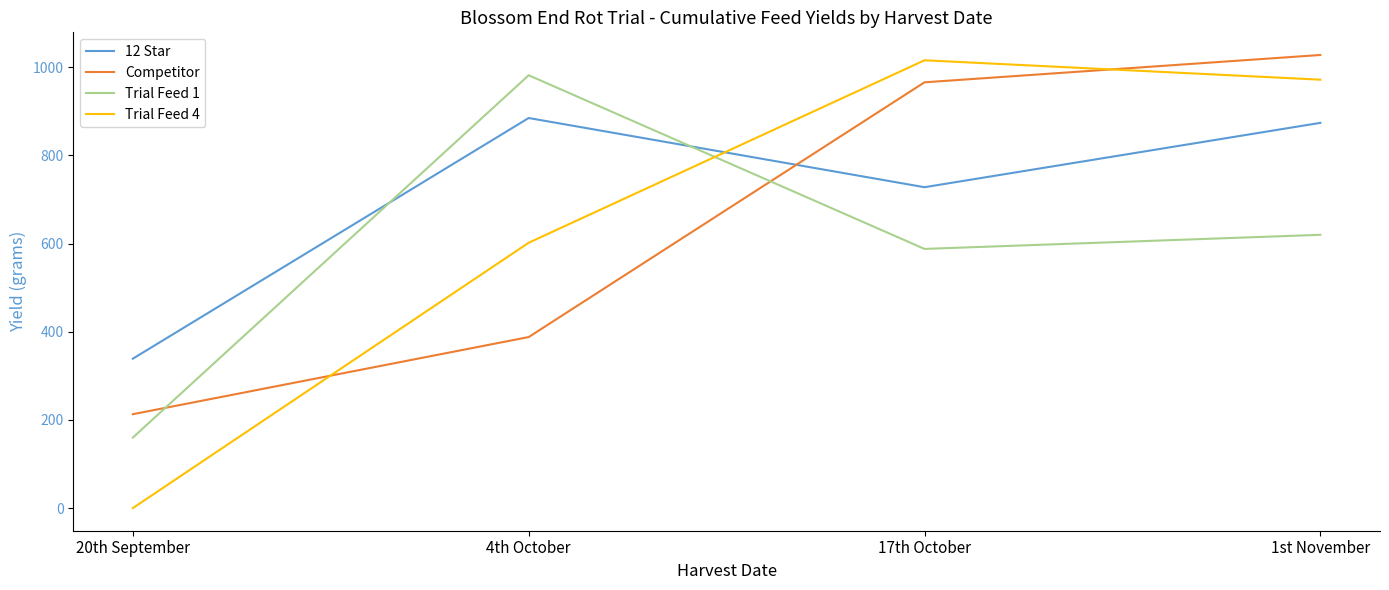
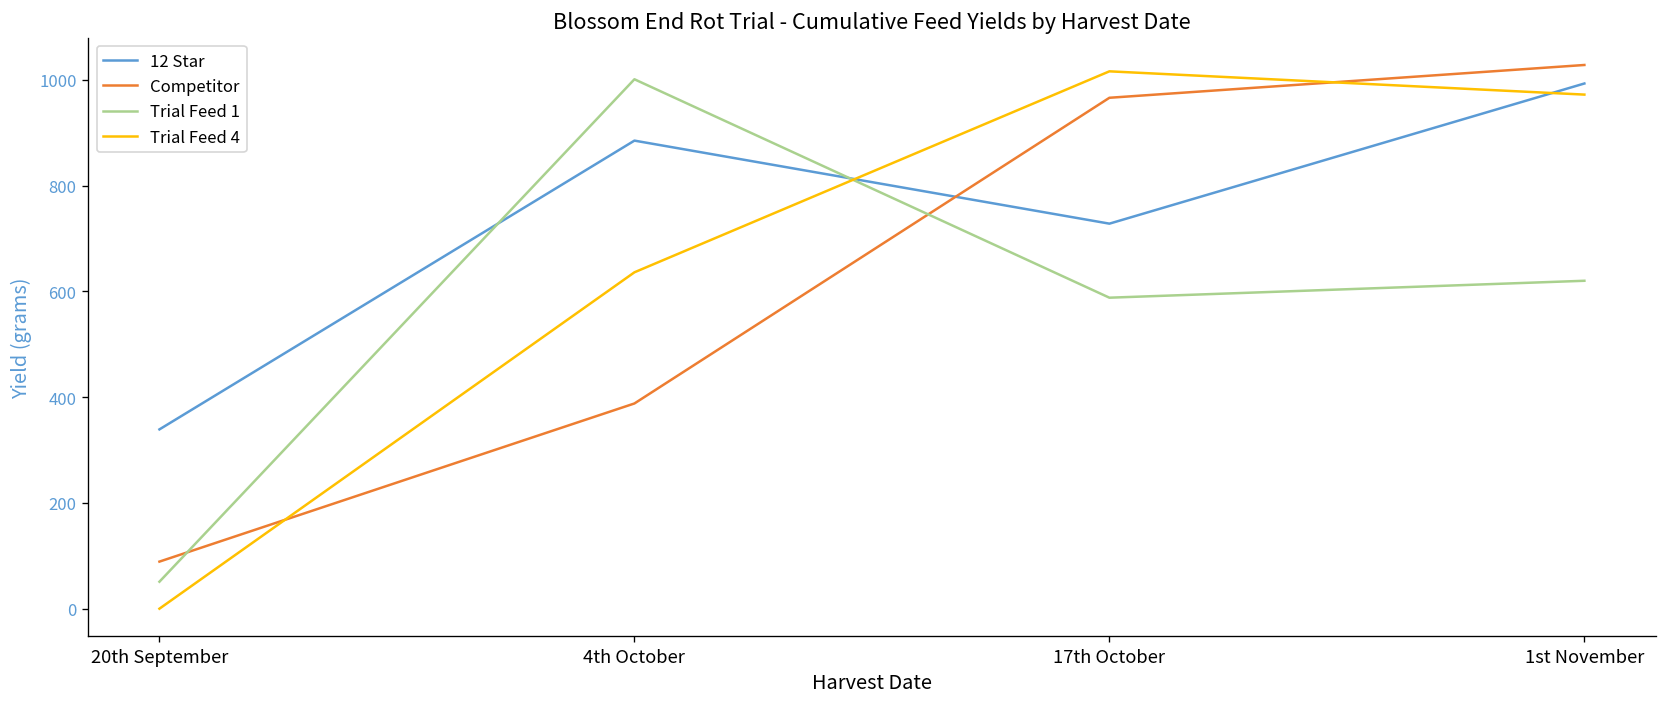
  {
    "12 Star": {
      "20th September": 340,
      "4th October": 890,
      "17th October": 730,
-     "1st November": 870
+     "1st November": 990
    },
    "Competitor": {
-     "20th September": 210,
+     "20th September": 90,
      "4th October": 390,
      "17th October": 970,
      "1st November": 1030
    },
    "Trial Feed 1": {
-     "20th September": 160,
-     "4th October": 980,
+     "20th September": 50,
+     "4th October": 1000,
      "17th October": 590,
      "1st November": 620
    },
    "Trial Feed 4": {
      "20th September": 0,
-     "4th October": 600,
+     "4th October": 640,
      "17th October": 1020,
      "1st November": 970
    }
  }
